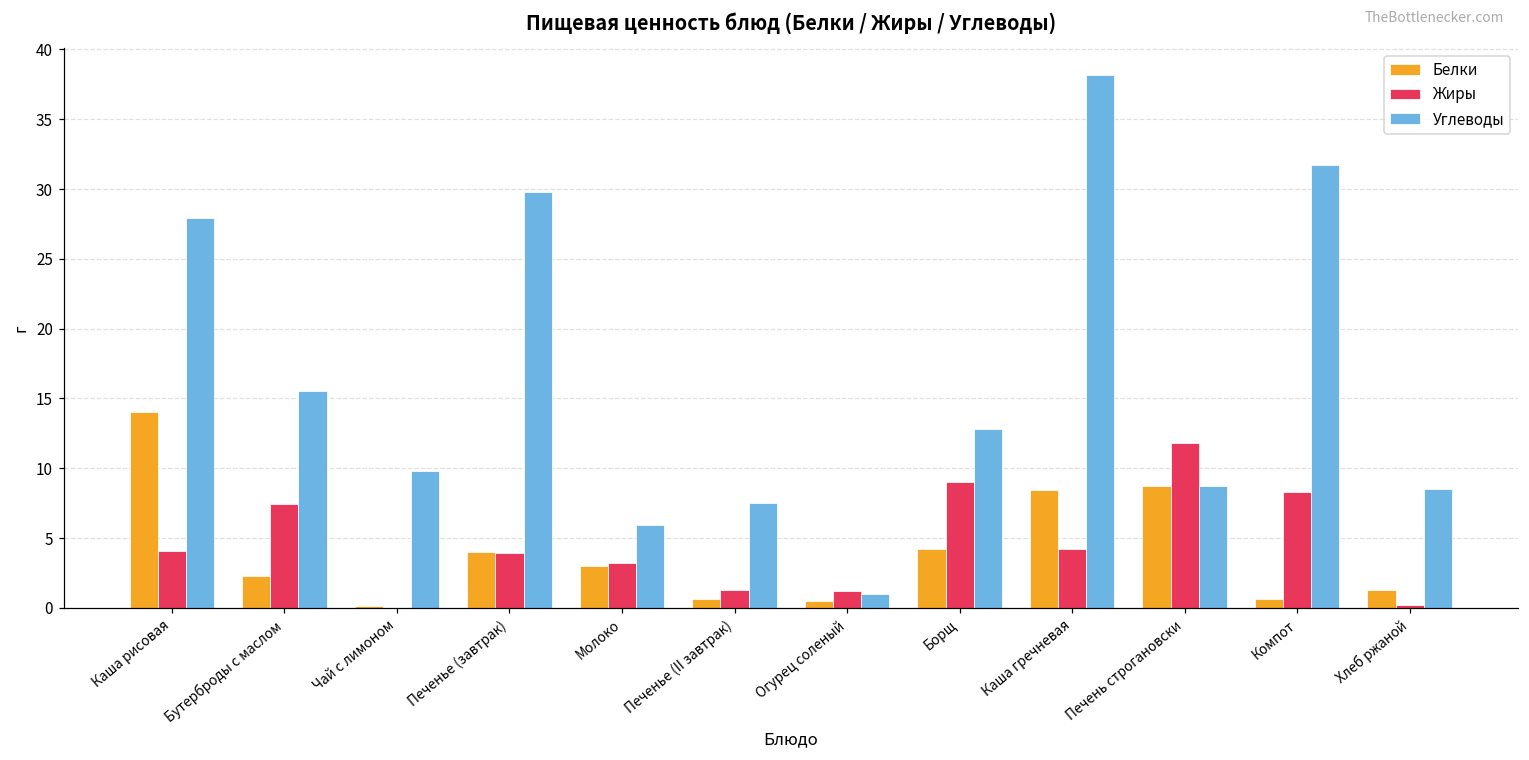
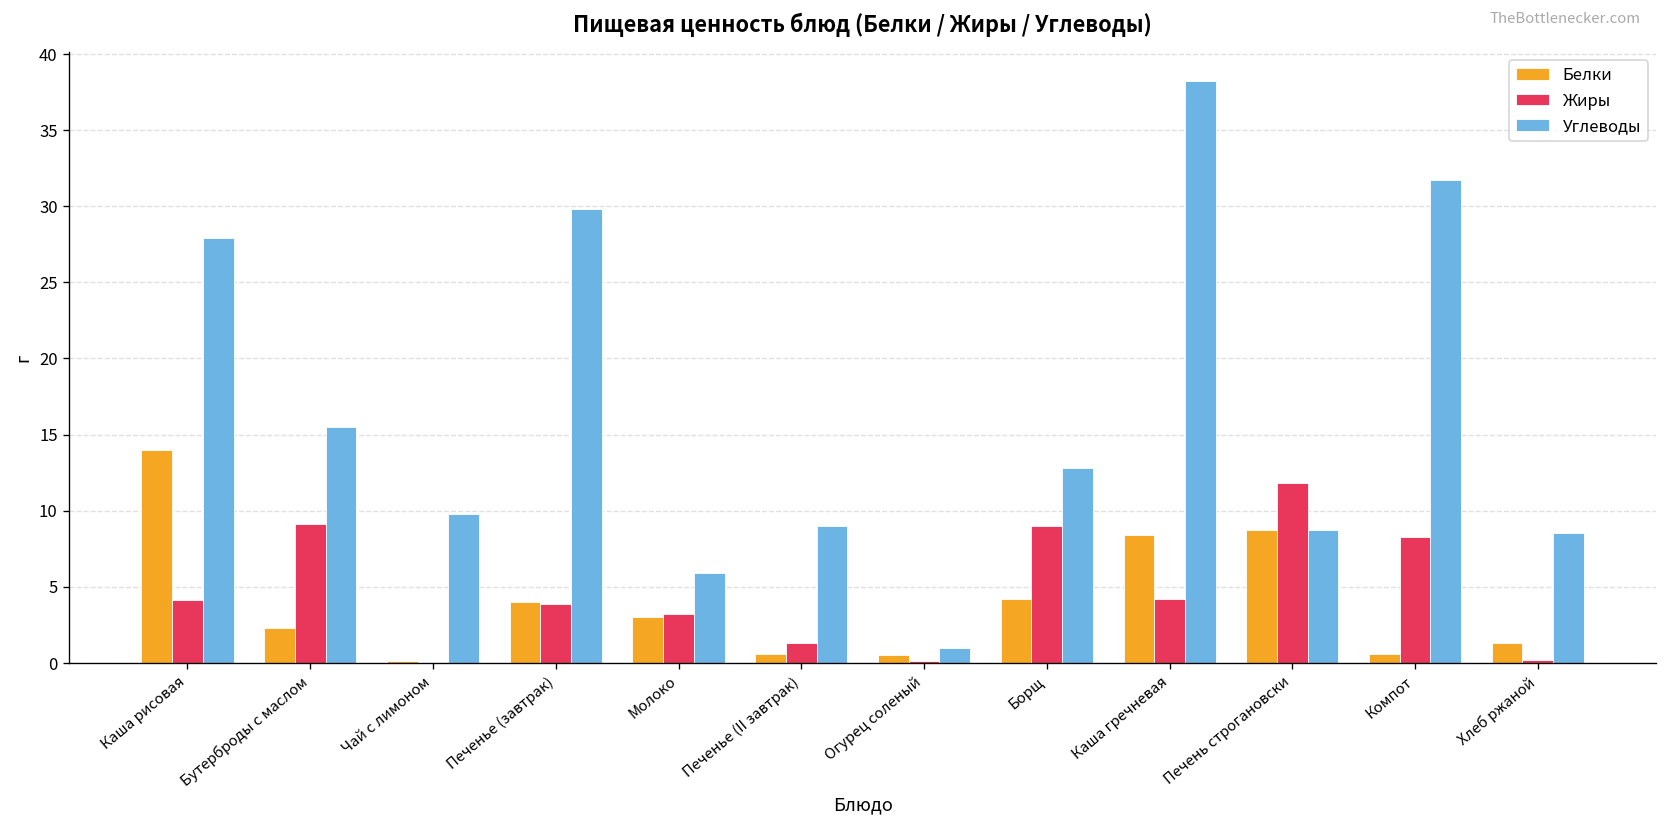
  {
    "Белки": {
      "Каша рисовая": 14.0,
      "Бутерброды с маслом": 2.3,
      "Печенье (завтрак)": 4.0,
      "Молоко": 3.0,
      "Печенье (II завтрак)": 0.6,
      "Огурец соленый": 0.5,
      "Борщ": 4.2,
      "Каша гречневая": 8.4,
      "Печень строгановски": 8.7,
      "Компот": 0.6,
      "Хлеб ржаной": 1.3
    },
    "Жиры": {
      "Каша рисовая": 4.1,
-     "Бутерброды с маслом": 7.4,
+     "Бутерброды с маслом": 9.1,
      "Чай с лимоном": 0.0,
      "Печенье (завтрак)": 3.9,
      "Молоко": 3.2,
      "Печенье (II завтрак)": 1.3,
-     "Огурец соленый": 1.2,
+     "Огурец соленый": 0.1,
      "Борщ": 9.0,
      "Каша гречневая": 4.2,
      "Печень строгановски": 11.8,
      "Компот": 8.3,
      "Хлеб ржаной": 0.2
    },
    "Углеводы": {
      "Каша рисовая": 27.9,
      "Бутерброды с маслом": 15.5,
      "Чай с лимоном": 9.8,
      "Печенье (завтрак)": 29.8,
      "Молоко": 5.9,
-     "Печенье (II завтрак)": 7.5,
+     "Печенье (II завтрак)": 9.0,
      "Огурец соленый": 1.0,
      "Борщ": 12.8,
      "Каша гречневая": 38.2,
      "Печень строгановски": 8.7,
      "Компот": 31.7,
      "Хлеб ржаной": 8.5
    }
  }
